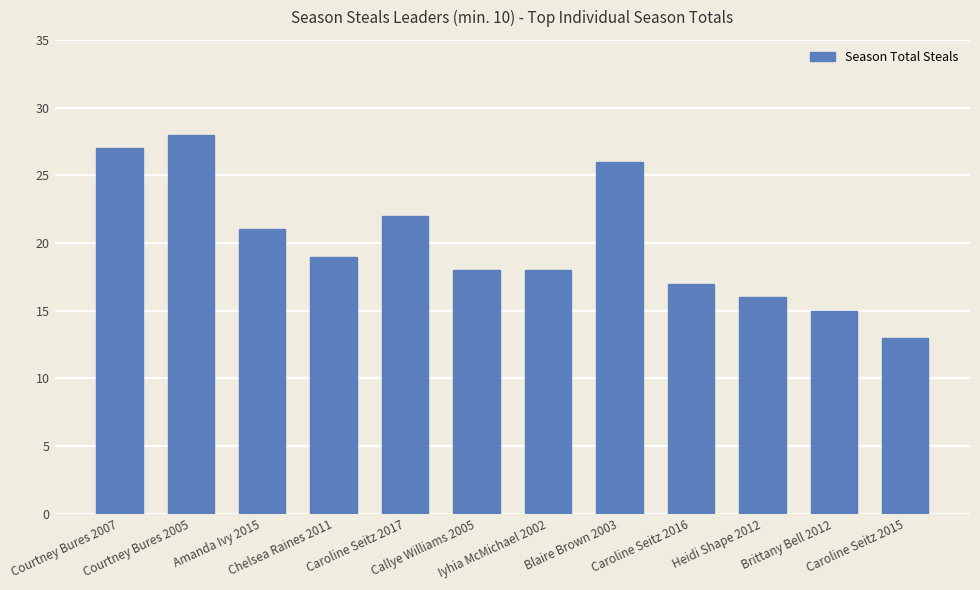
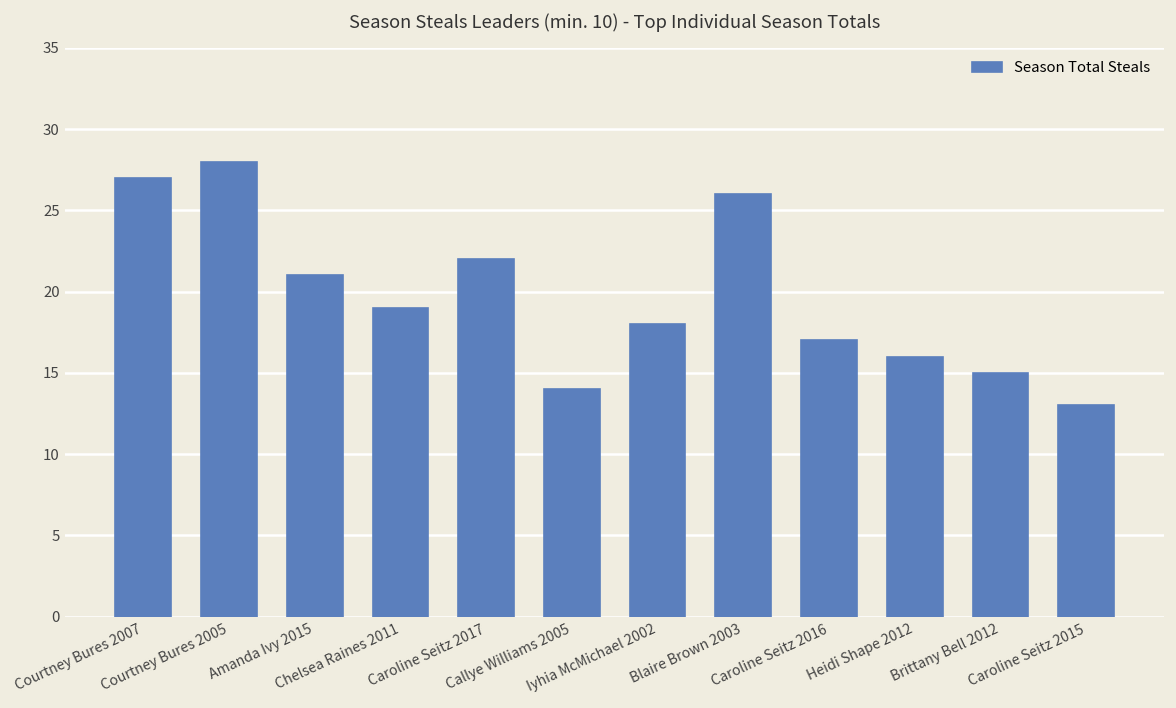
  {
    "Courtney Bures 2007": 27,
    "Courtney Bures 2005": 28,
    "Amanda Ivy 2015": 21,
    "Chelsea Raines 2011": 19,
    "Caroline Seitz 2017": 22,
-   "Callye Williams 2005": 18,
+   "Callye Williams 2005": 14,
    "Iyhia McMichael 2002": 18,
    "Blaire Brown 2003": 26,
    "Caroline Seitz 2016": 17,
    "Heidi Shape 2012": 16,
    "Brittany Bell 2012": 15,
    "Caroline Seitz 2015": 13
  }
